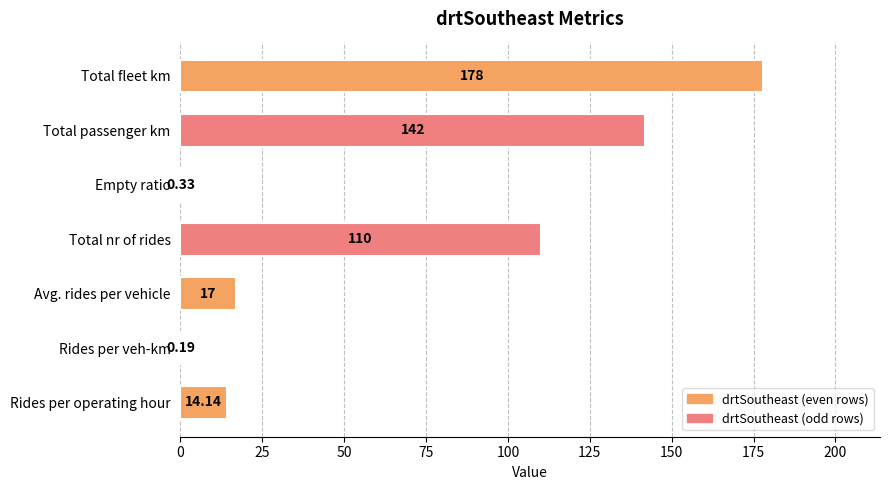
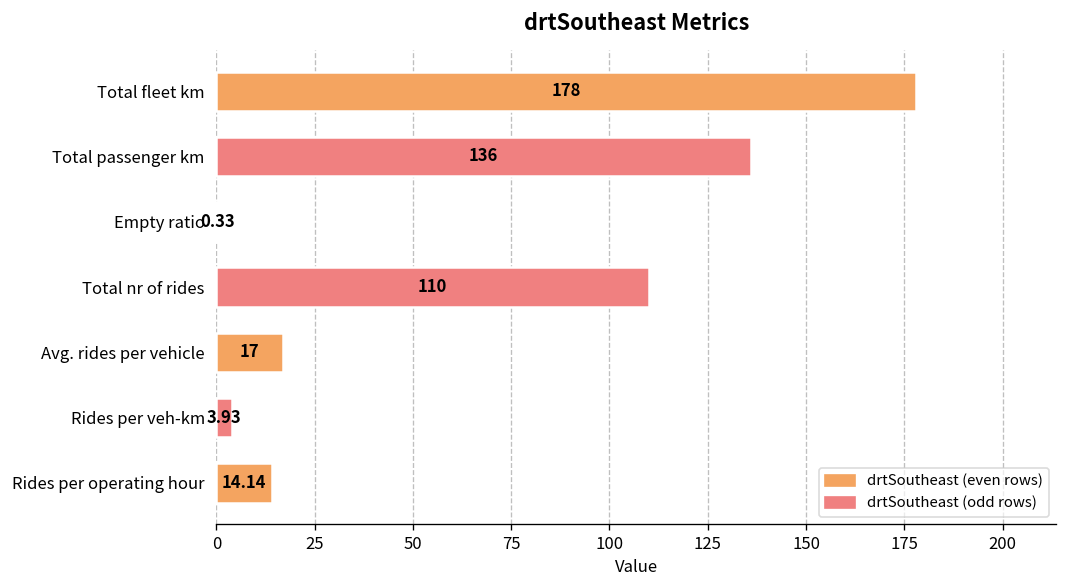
  {
    "Total fleet km": 178,
-   "Total passenger km": 142,
+   "Total passenger km": 136,
    "Empty ratio": 0.33,
    "Total nr of rides": 110,
    "Avg. rides per vehicle": 17,
-   "Rides per veh-km": 0.19,
+   "Rides per veh-km": 3.93,
    "Rides per operating hour": 14.14
  }
